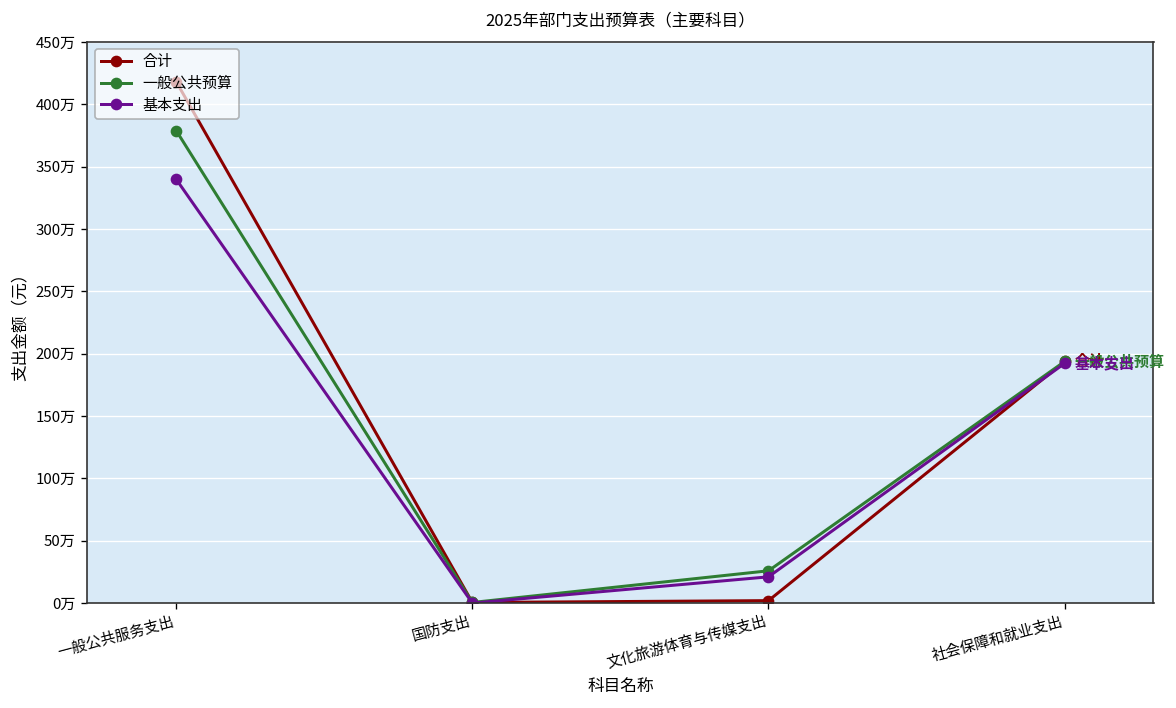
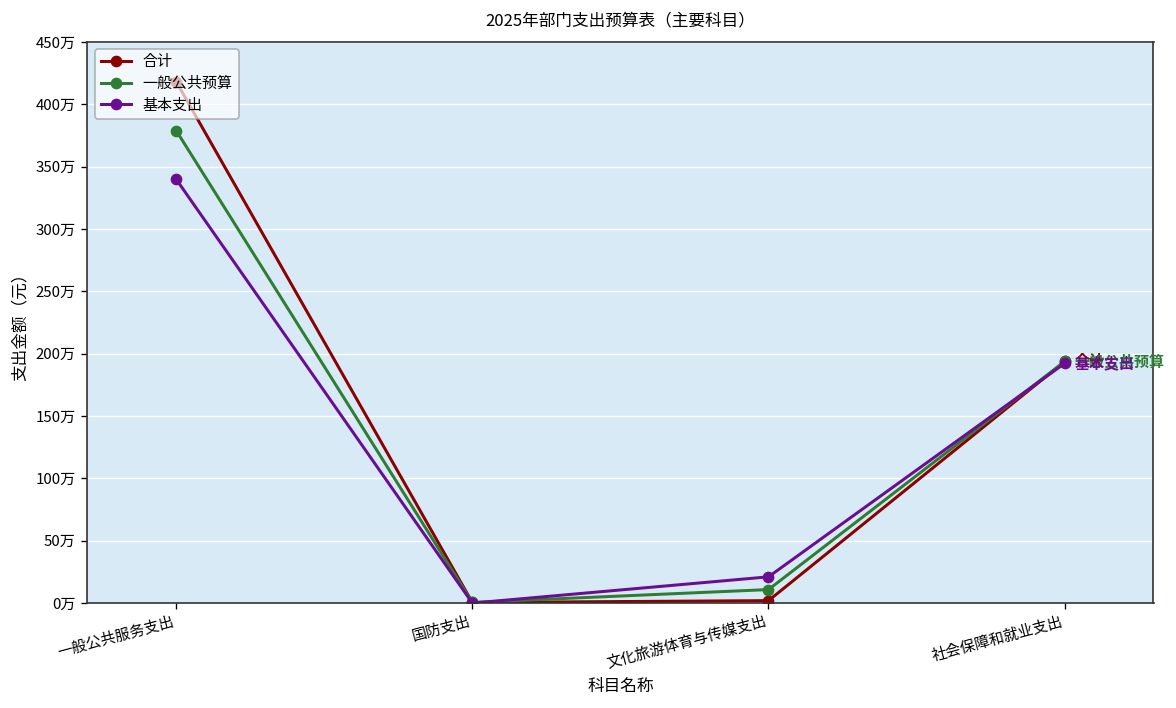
  {
    "合计": {
      "文化旅游体育与传媒支出": "2万"
    },
    "一般公共预算": {
      "一般公共服务支出": "379万",
-     "文化旅游体育与传媒支出": "26万"
+     "文化旅游体育与传媒支出": "11万"
    },
    "基本支出": {
      "一般公共服务支出": "340万",
      "文化旅游体育与传媒支出": "21万"
    }
  }
